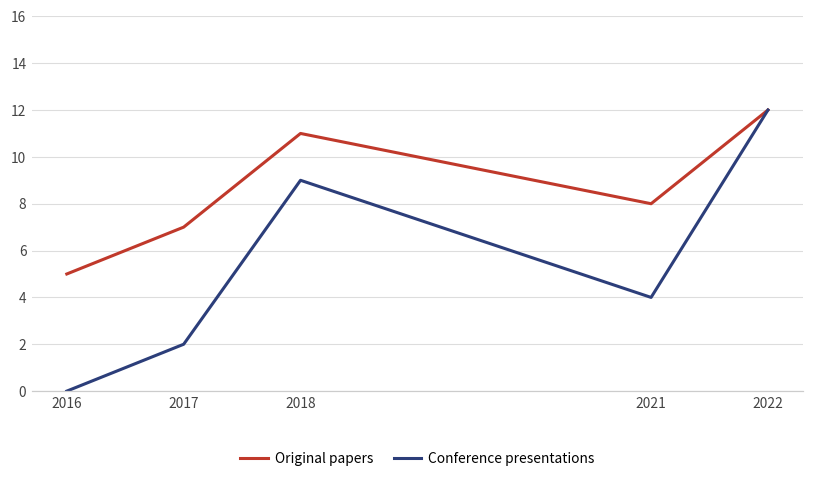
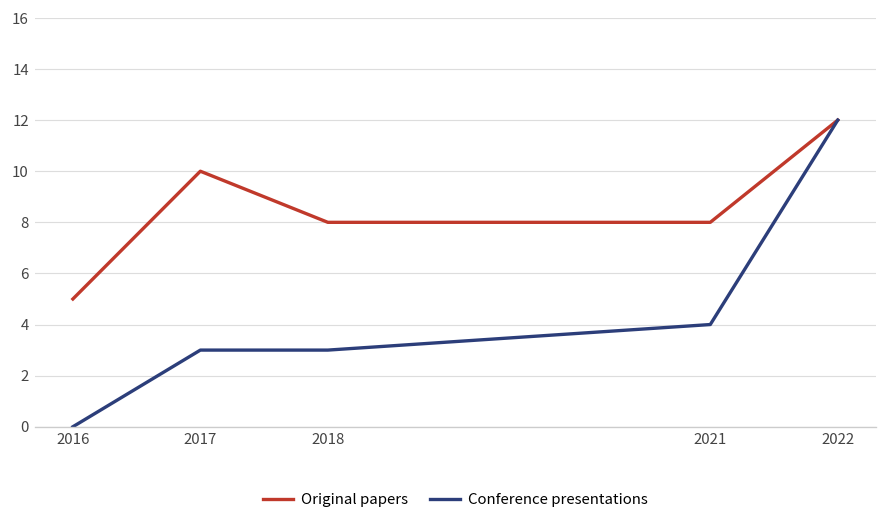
  {
    "Original papers": {
      "2016": 5,
-     "2017": 7,
-     "2018": 11,
+     "2017": 10,
+     "2018": 8,
      "2021": 8
    },
    "Conference presentations": {
      "2016": 0,
-     "2017": 2,
-     "2018": 9,
+     "2017": 3,
+     "2018": 3,
      "2021": 4
    }
  }
